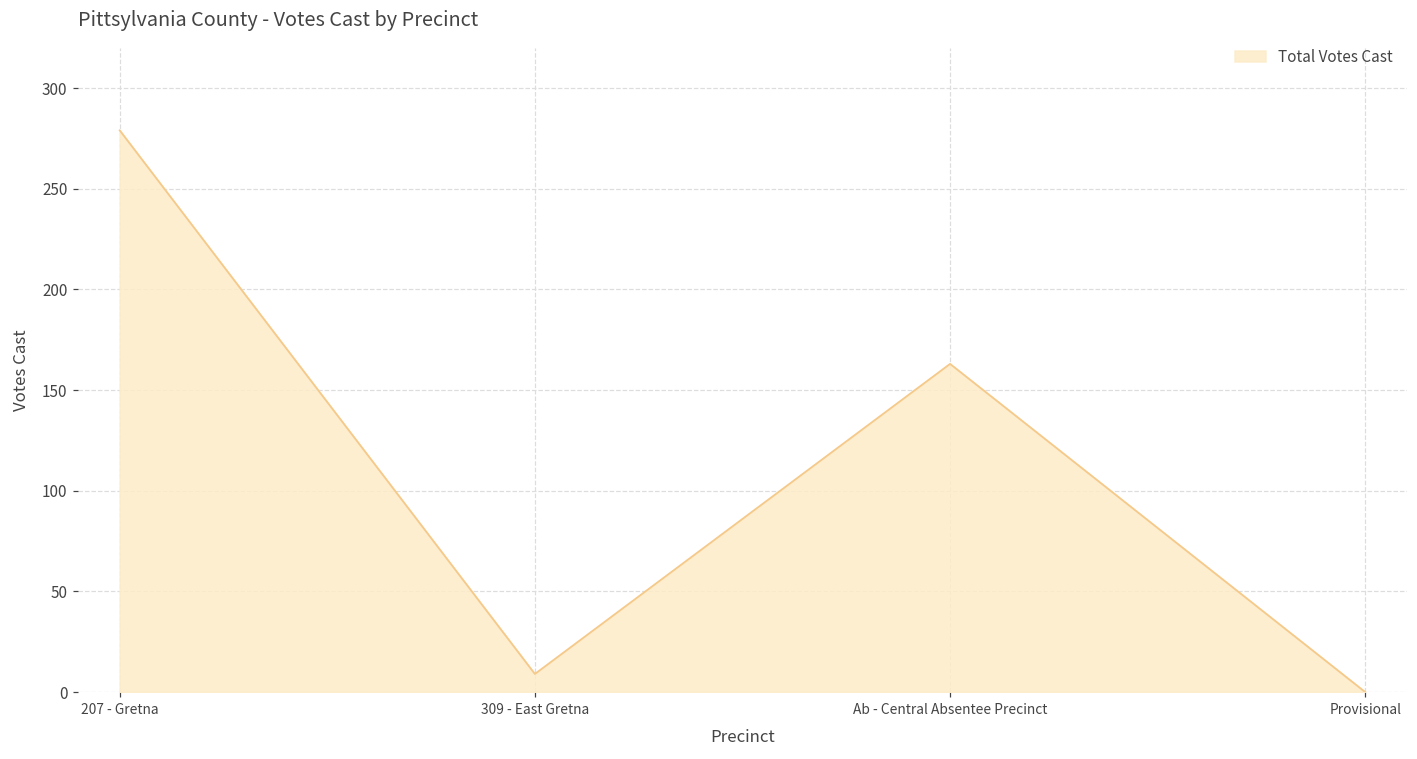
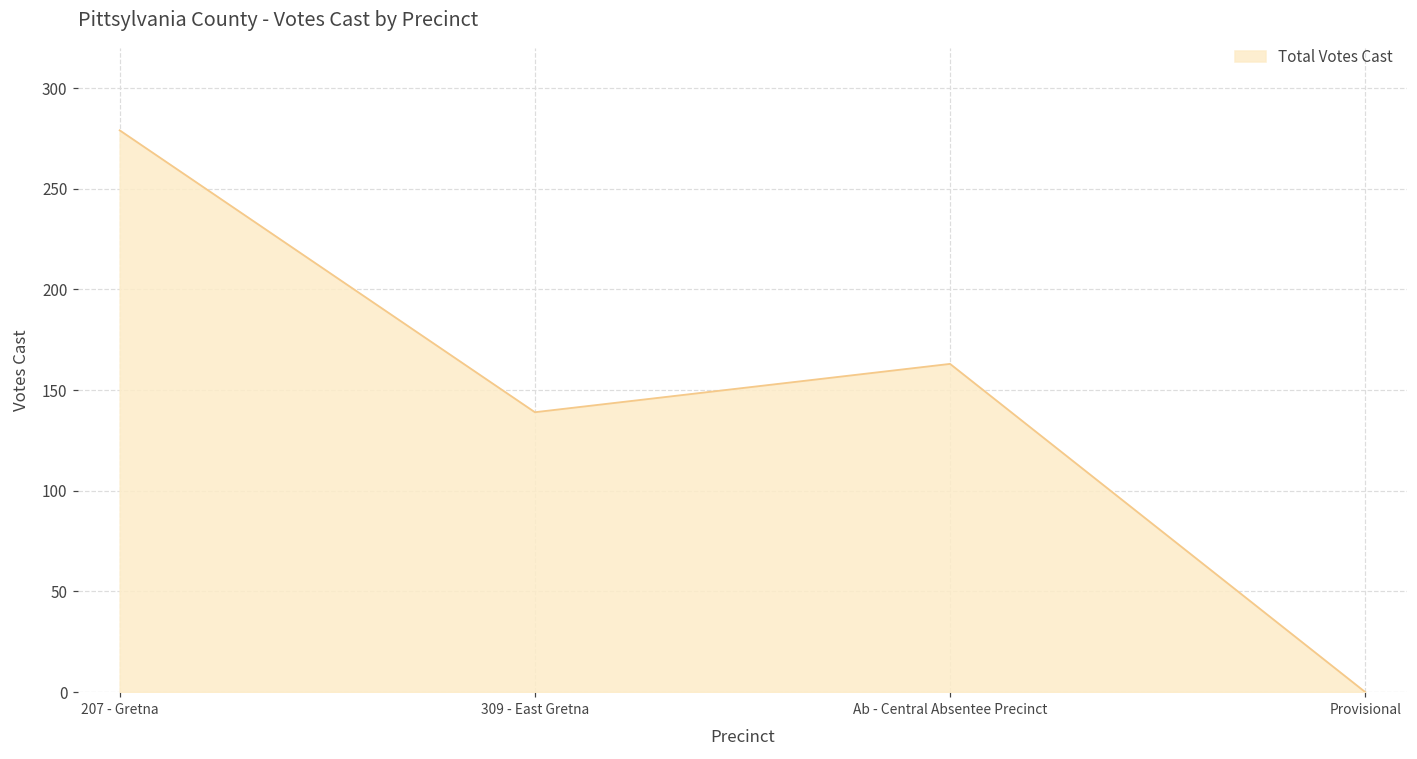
  {
    "207 - Gretna": 279,
-   "309 - East Gretna": 9,
+   "309 - East Gretna": 139,
    "Ab - Central Absentee Precinct": 163,
    "Provisional": 0
  }
